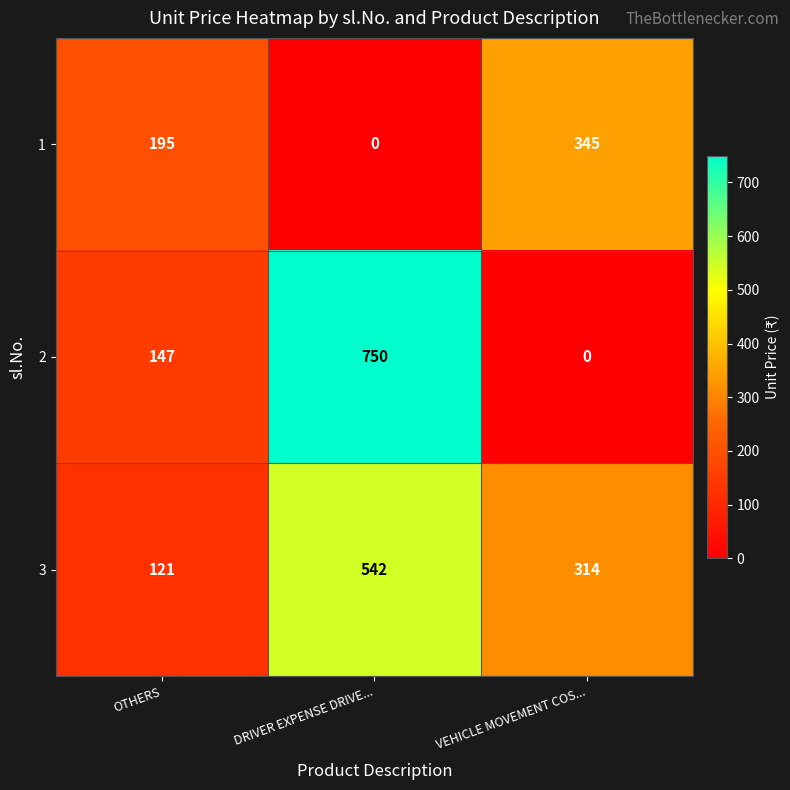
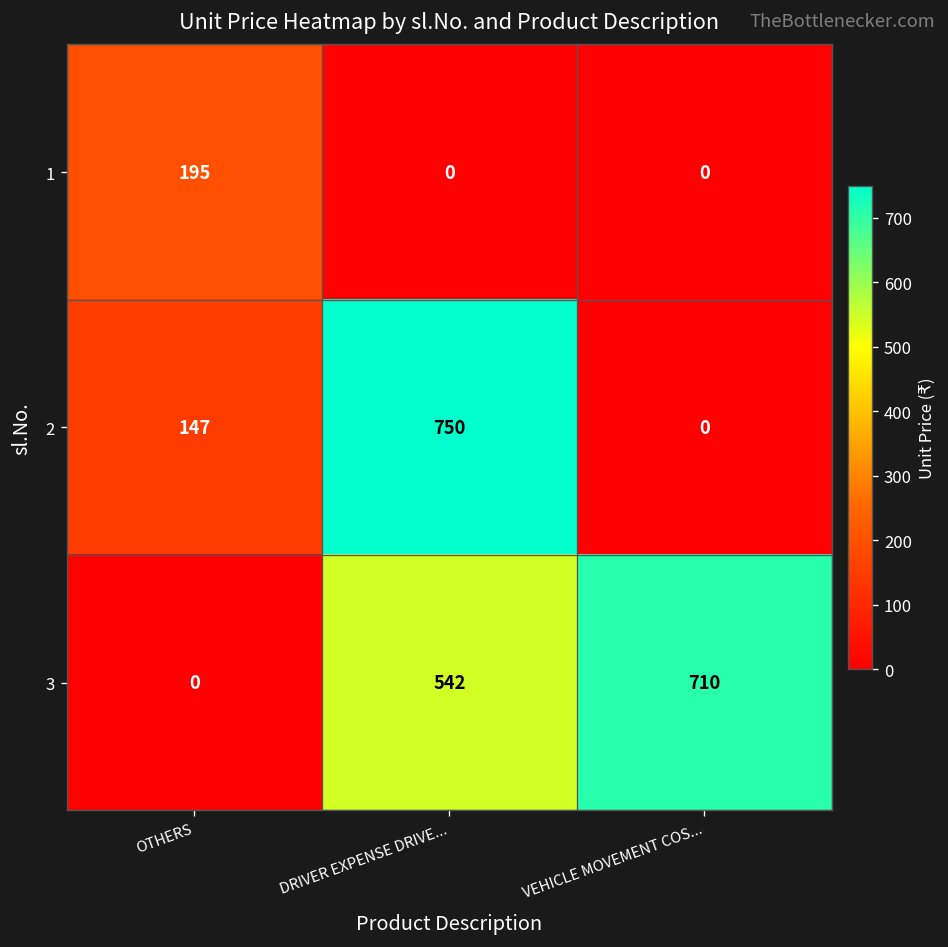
  {
    "1": {
      "OTHERS": 195,
      "DRIVER EXPENSE DRIVE...": 0,
-     "VEHICLE MOVEMENT COS...": 345
+     "VEHICLE MOVEMENT COS...": 0
    },
    "2": {
      "OTHERS": 147,
      "DRIVER EXPENSE DRIVE...": 750,
      "VEHICLE MOVEMENT COS...": 0
    },
    "3": {
-     "OTHERS": 121,
+     "OTHERS": 0,
      "DRIVER EXPENSE DRIVE...": 542,
-     "VEHICLE MOVEMENT COS...": 314
+     "VEHICLE MOVEMENT COS...": 710
    }
  }
